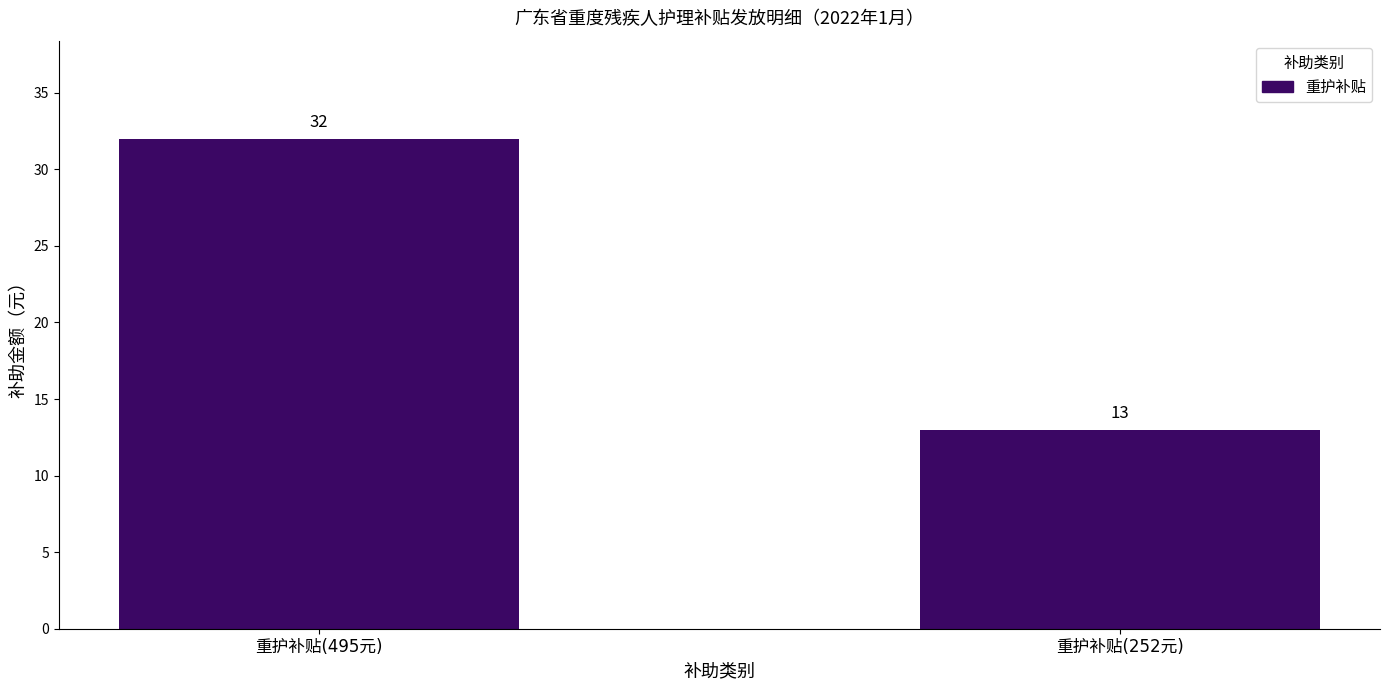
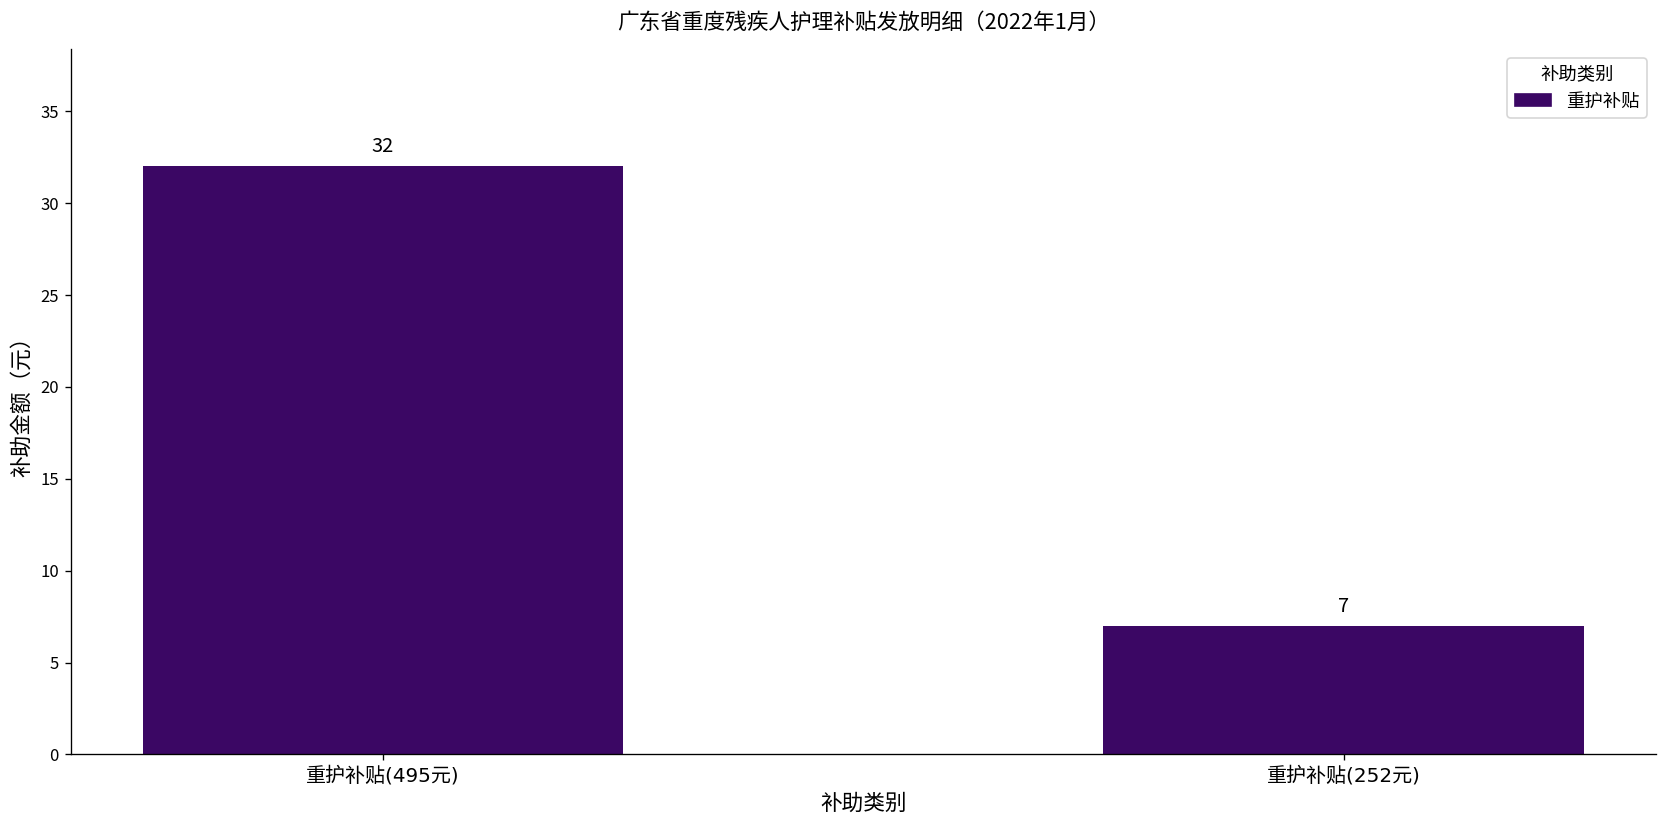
  {
    "重护补贴(495元)": 32,
-   "重护补贴(252元)": 13
+   "重护补贴(252元)": 7
  }
